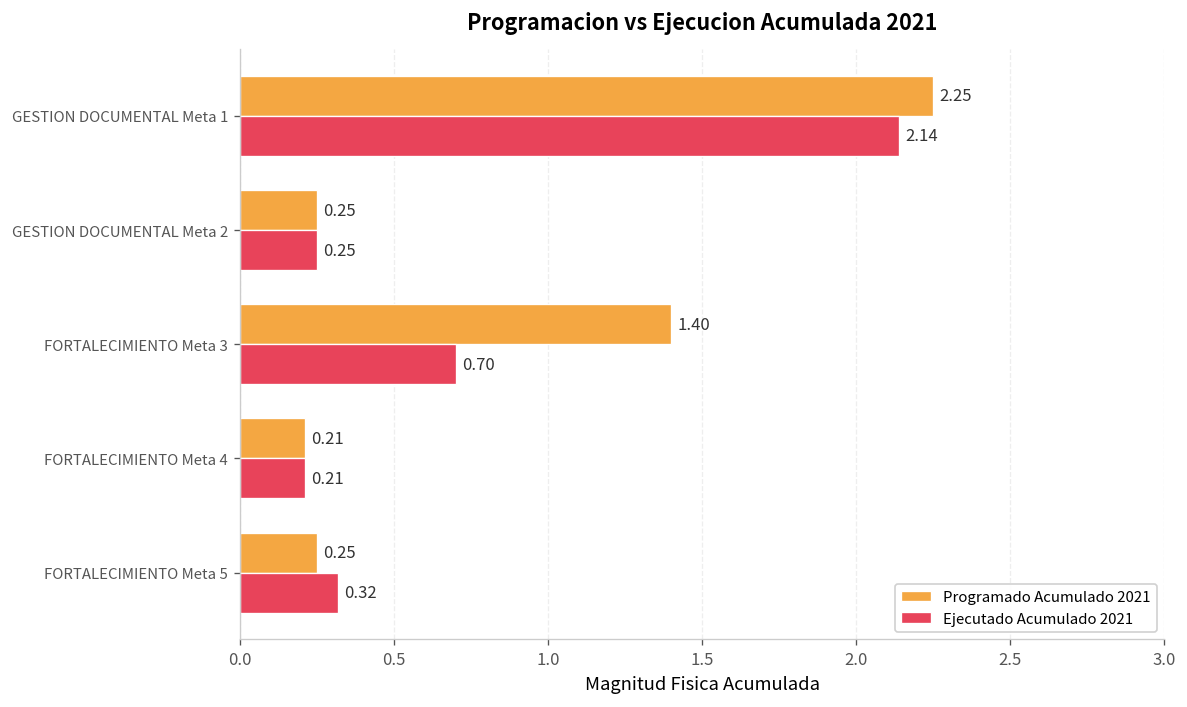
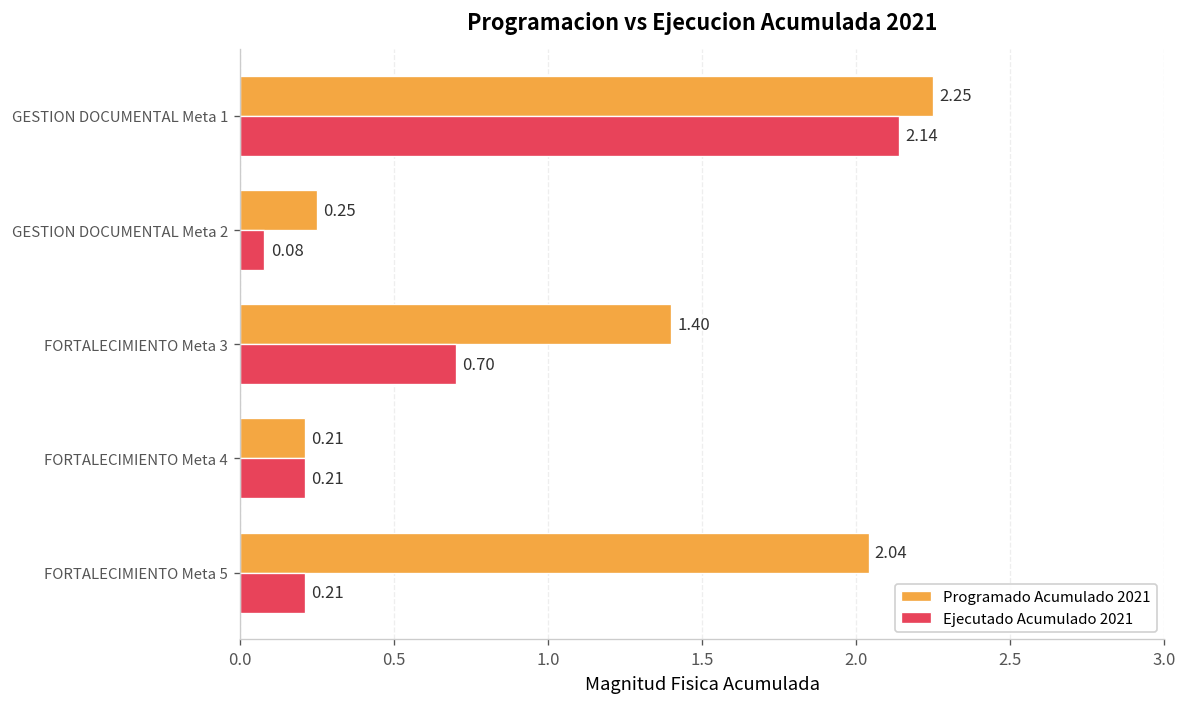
  {
    "Programado Acumulado 2021": {
      "GESTION DOCUMENTAL Meta 1": 2.25,
      "GESTION DOCUMENTAL Meta 2": 0.25,
      "FORTALECIMIENTO Meta 3": 1.40,
      "FORTALECIMIENTO Meta 4": 0.21,
-     "FORTALECIMIENTO Meta 5": 0.25
+     "FORTALECIMIENTO Meta 5": 2.04
    },
    "Ejecutado Acumulado 2021": {
      "GESTION DOCUMENTAL Meta 1": 2.14,
-     "GESTION DOCUMENTAL Meta 2": 0.25,
+     "GESTION DOCUMENTAL Meta 2": 0.08,
      "FORTALECIMIENTO Meta 3": 0.70,
      "FORTALECIMIENTO Meta 4": 0.21,
-     "FORTALECIMIENTO Meta 5": 0.32
+     "FORTALECIMIENTO Meta 5": 0.21
    }
  }
